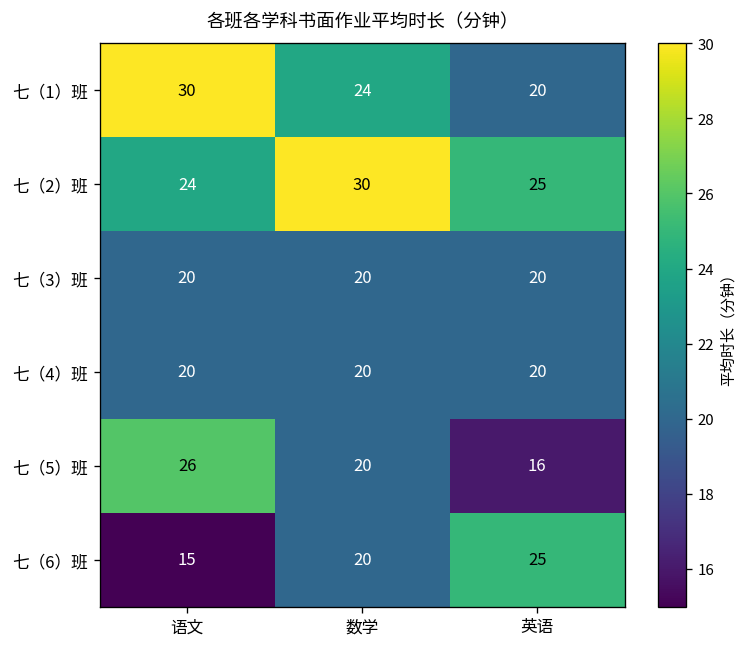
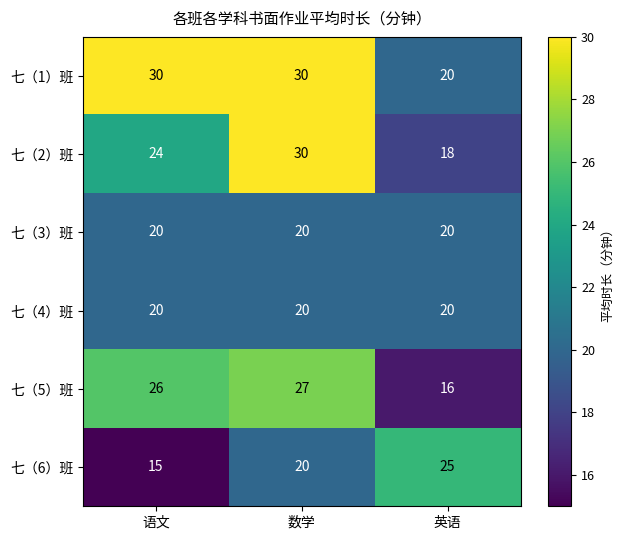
  {
    "七（1）班": {
      "语文": 30,
-     "数学": 24,
+     "数学": 30,
      "英语": 20
    },
    "七（2）班": {
      "语文": 24,
      "数学": 30,
-     "英语": 25
+     "英语": 18
    },
    "七（3）班": {
      "语文": 20,
      "数学": 20,
      "英语": 20
    },
    "七（4）班": {
      "语文": 20,
      "数学": 20,
      "英语": 20
    },
    "七（5）班": {
      "语文": 26,
-     "数学": 20,
+     "数学": 27,
      "英语": 16
    },
    "七（6）班": {
      "语文": 15,
      "数学": 20,
      "英语": 25
    }
  }
